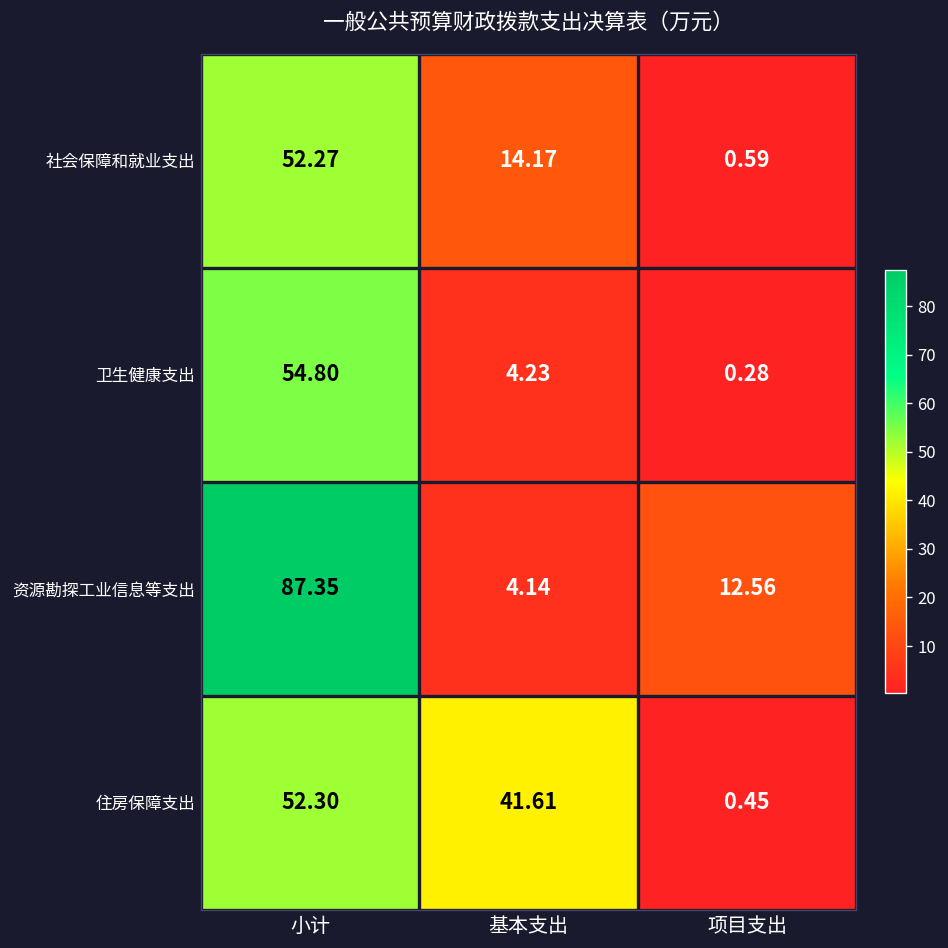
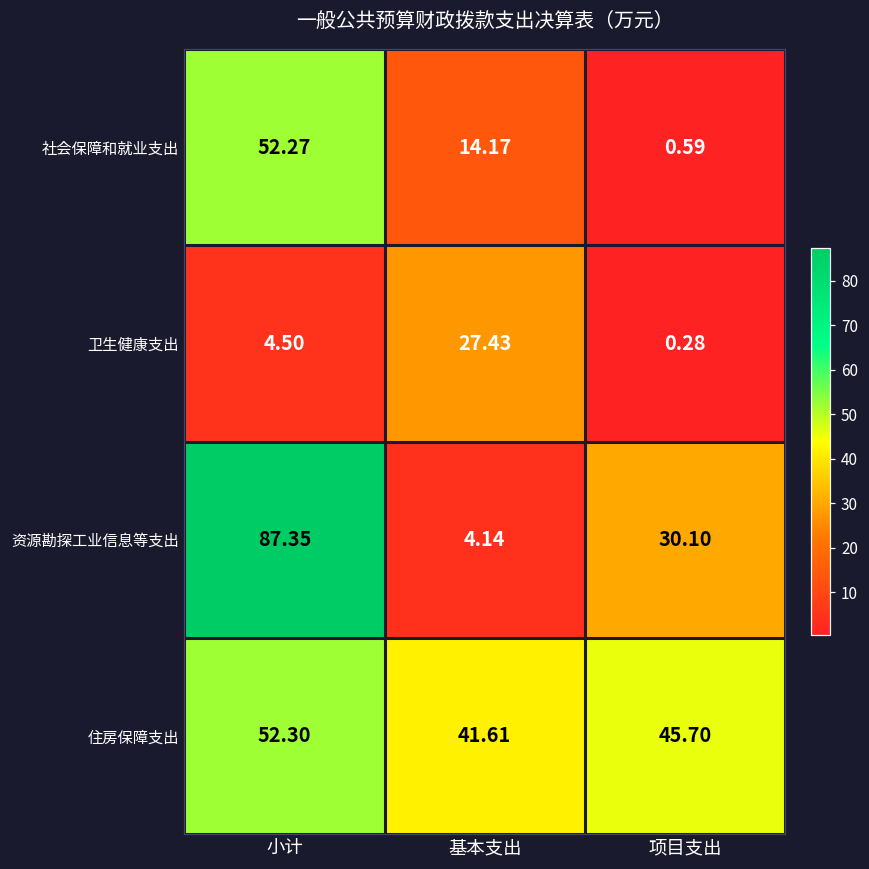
  {
    "社会保障和就业支出": {
      "小计": 52.27,
      "基本支出": 14.17,
      "项目支出": 0.59
    },
    "卫生健康支出": {
-     "小计": 54.80,
-     "基本支出": 4.23,
+     "小计": 4.50,
+     "基本支出": 27.43,
      "项目支出": 0.28
    },
    "资源勘探工业信息等支出": {
      "小计": 87.35,
      "基本支出": 4.14,
-     "项目支出": 12.56
+     "项目支出": 30.10
    },
    "住房保障支出": {
      "小计": 52.30,
      "基本支出": 41.61,
-     "项目支出": 0.45
+     "项目支出": 45.70
    }
  }
